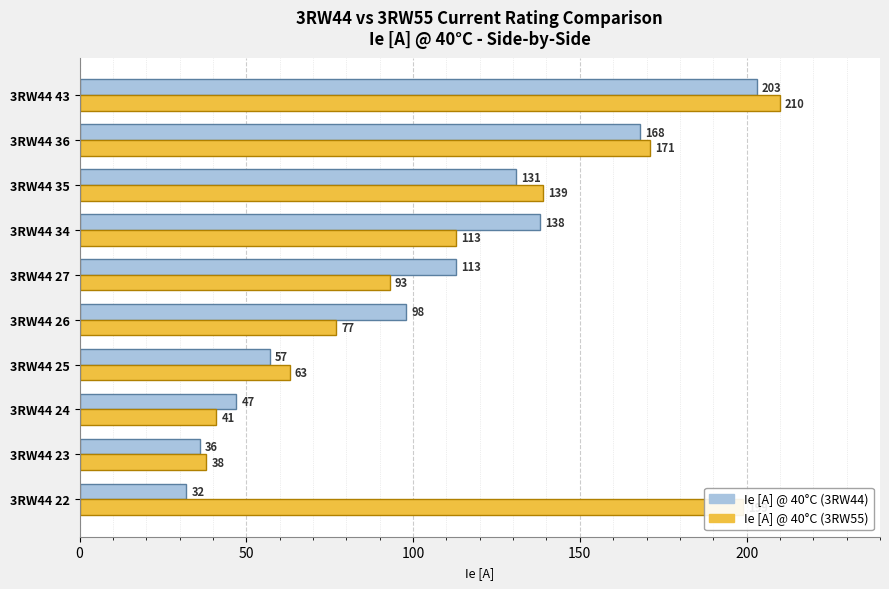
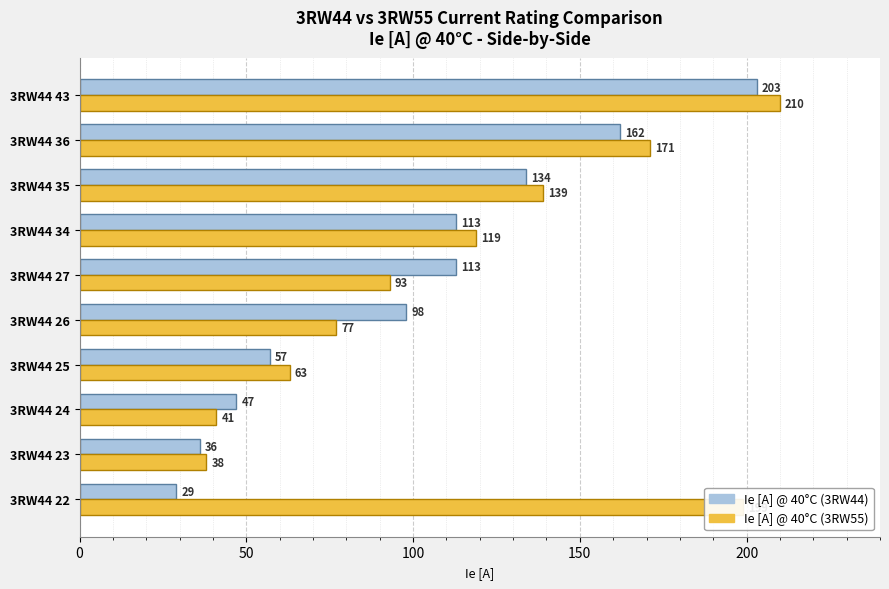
  {
    "Ie [A] @ 40°C (3RW44)": {
      "3RW44 43": 203,
-     "3RW44 36": 168,
-     "3RW44 35": 131,
-     "3RW44 34": 138,
+     "3RW44 36": 162,
+     "3RW44 35": 134,
+     "3RW44 34": 113,
      "3RW44 27": 113,
      "3RW44 26": 98,
      "3RW44 25": 57,
      "3RW44 24": 47,
      "3RW44 23": 36,
-     "3RW44 22": 32
+     "3RW44 22": 29
    },
    "Ie [A] @ 40°C (3RW55)": {
      "3RW44 43": 210,
      "3RW44 36": 171,
      "3RW44 35": 139,
-     "3RW44 34": 113,
+     "3RW44 34": 119,
      "3RW44 27": 93,
      "3RW44 26": 77,
      "3RW44 25": 63,
      "3RW44 24": 41,
      "3RW44 23": 38
    }
  }
